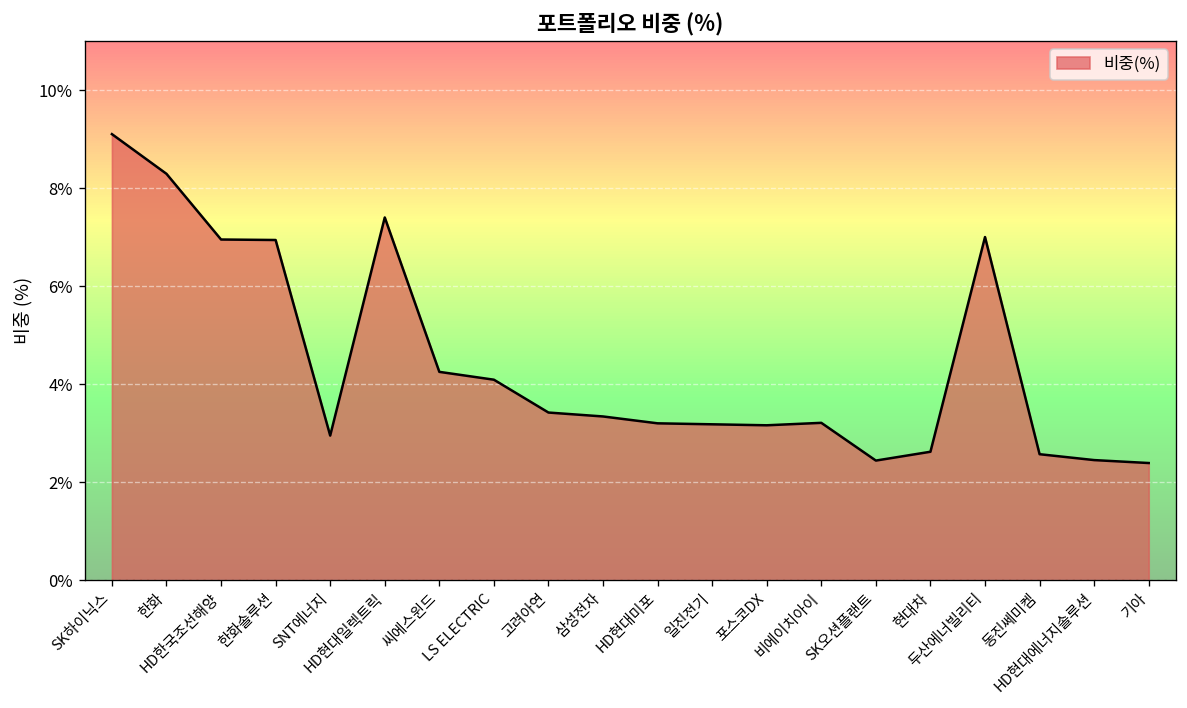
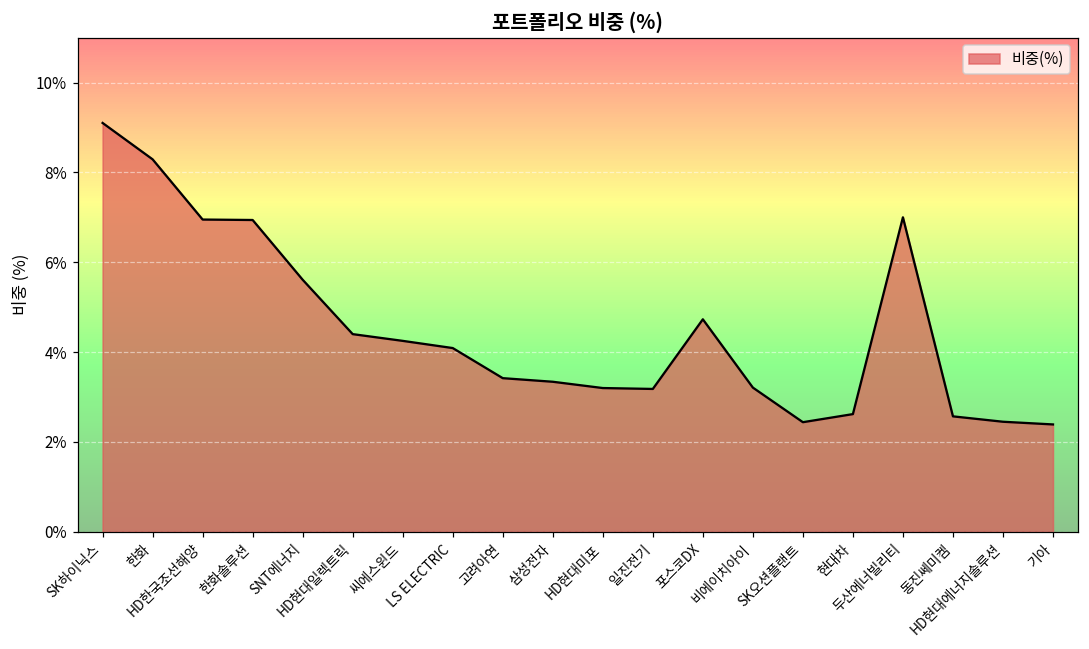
  {
    "SK하이닉스": "9.1%",
    "한화": "8.3%",
    "HD한국조선해양": "7.0%",
    "한화솔루션": "6.9%",
-   "SNT에너지": "3.0%",
-   "HD현대일렉트릭": "7.4%",
+   "SNT에너지": "5.6%",
+   "HD현대일렉트릭": "4.4%",
    "씨에스윈드": "4.3%",
    "LS ELECTRIC": "4.1%",
    "고려아연": "3.4%",
    "삼성전자": "3.3%",
    "HD현대미포": "3.2%",
    "일진전기": "3.2%",
-   "포스코DX": "3.2%",
+   "포스코DX": "4.7%",
    "비에이치아이": "3.2%",
    "SK오션플랜트": "2.4%",
    "현대차": "2.6%",
    "두산에너빌리티": "7.0%",
    "동진쎄미켐": "2.6%",
    "HD현대에너지솔루션": "2.5%",
    "기아": "2.4%"
  }
